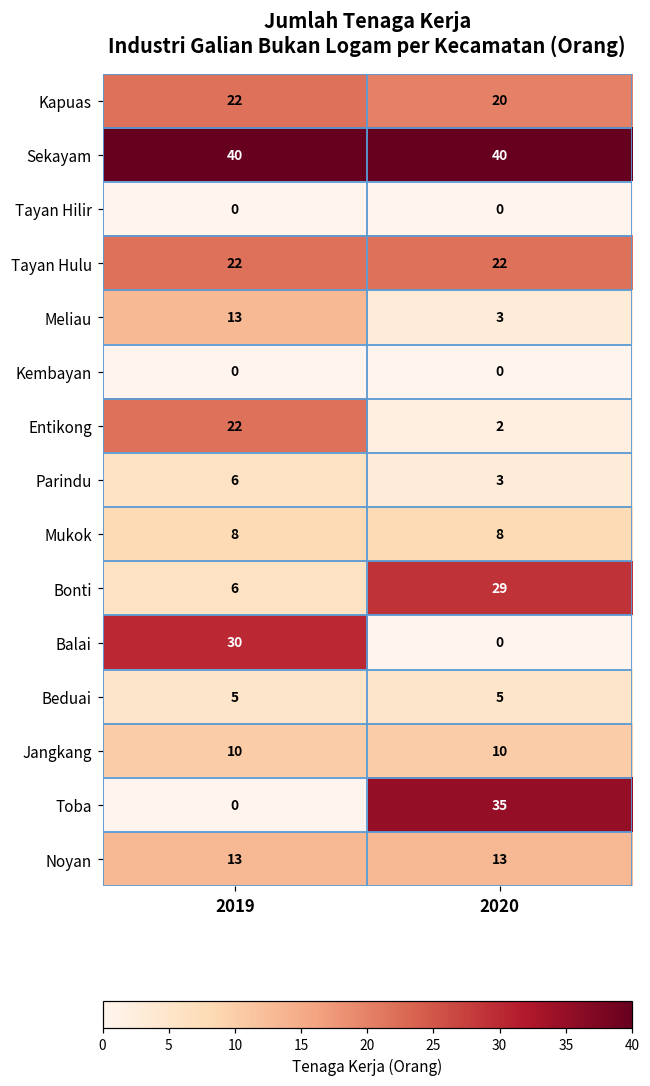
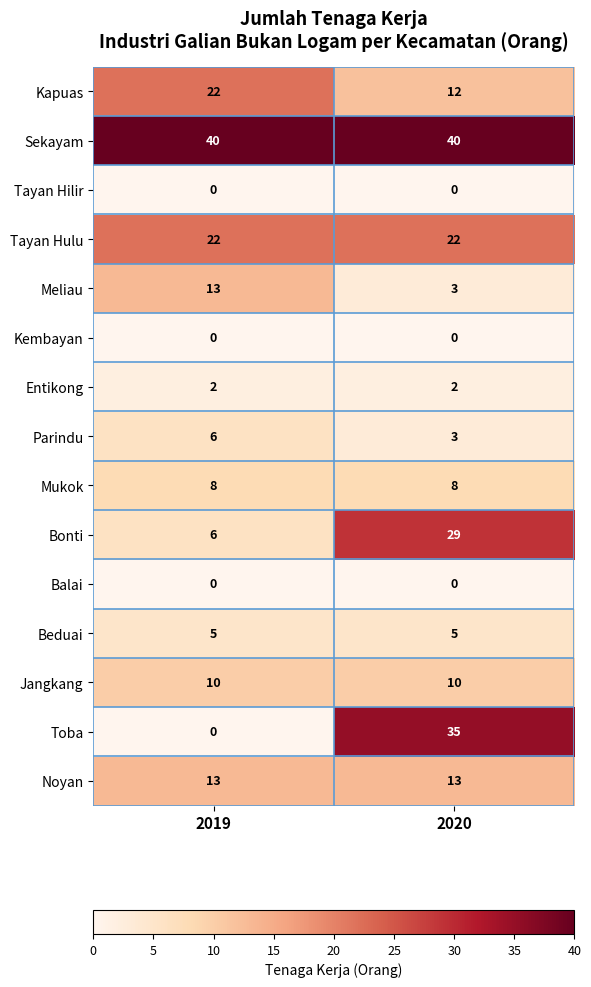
  {
    "Kapuas": {
      "2019": 22,
-     "2020": 20
+     "2020": 12
    },
    "Sekayam": {
      "2019": 40,
      "2020": 40
    },
    "Tayan Hilir": {
      "2019": 0,
      "2020": 0
    },
    "Tayan Hulu": {
      "2019": 22,
      "2020": 22
    },
    "Meliau": {
      "2019": 13,
      "2020": 3
    },
    "Kembayan": {
      "2019": 0,
      "2020": 0
    },
    "Entikong": {
-     "2019": 22,
+     "2019": 2,
      "2020": 2
    },
    "Parindu": {
      "2019": 6,
      "2020": 3
    },
    "Mukok": {
      "2019": 8,
      "2020": 8
    },
    "Bonti": {
      "2019": 6,
      "2020": 29
    },
    "Balai": {
-     "2019": 30,
+     "2019": 0,
      "2020": 0
    },
    "Beduai": {
      "2019": 5,
      "2020": 5
    },
    "Jangkang": {
      "2019": 10,
      "2020": 10
    },
    "Toba": {
      "2019": 0,
      "2020": 35
    },
    "Noyan": {
      "2019": 13,
      "2020": 13
    }
  }
